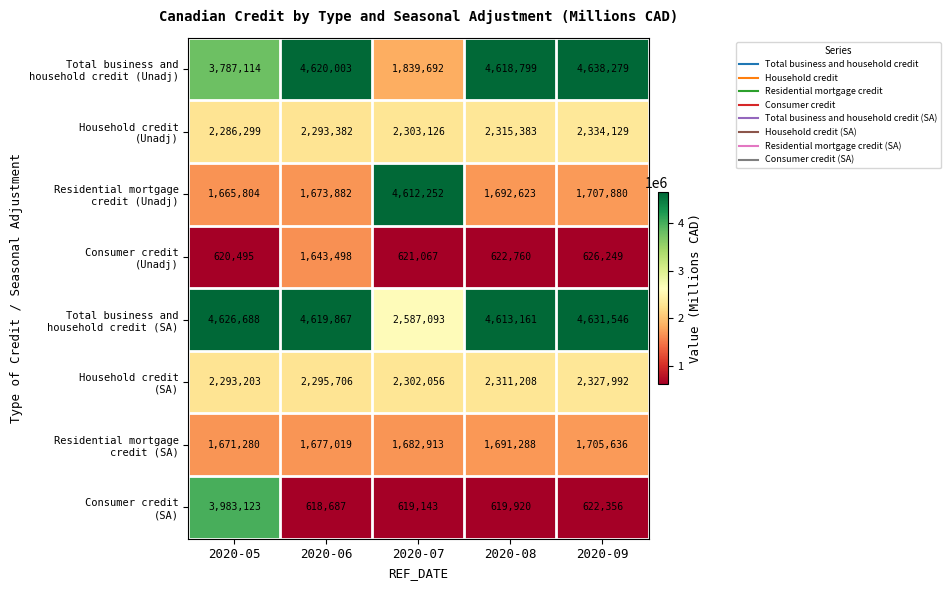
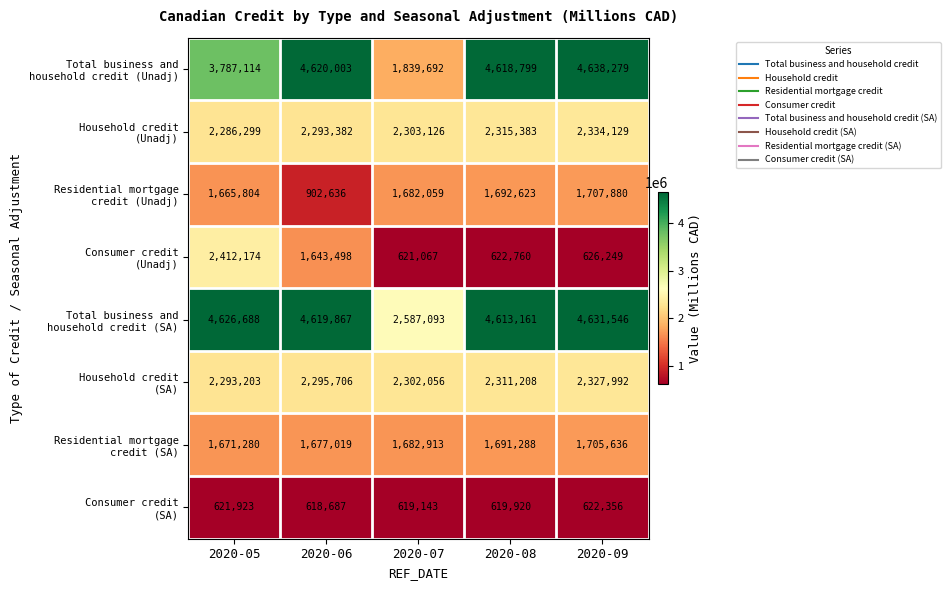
  {
    "Total business and household credit (Unadj)": {
      "2020-05": "3,787,114",
      "2020-06": "4,620,003",
      "2020-07": "1,839,692",
      "2020-08": "4,618,799",
      "2020-09": "4,638,279"
    },
    "Household credit (Unadj)": {
      "2020-05": "2,286,299",
      "2020-06": "2,293,382",
      "2020-07": "2,303,126",
      "2020-08": "2,315,383",
      "2020-09": "2,334,129"
    },
    "Residential mortgage credit (Unadj)": {
      "2020-05": "1,665,804",
-     "2020-06": "1,673,882",
-     "2020-07": "4,612,252",
+     "2020-06": "902,636",
+     "2020-07": "1,682,059",
      "2020-08": "1,692,623",
      "2020-09": "1,707,880"
    },
    "Consumer credit (Unadj)": {
-     "2020-05": "620,495",
+     "2020-05": "2,412,174",
      "2020-06": "1,643,498",
      "2020-07": "621,067",
      "2020-08": "622,760",
      "2020-09": "626,249"
    },
    "Total business and household credit (SA)": {
      "2020-05": "4,626,688",
      "2020-06": "4,619,867",
      "2020-07": "2,587,093",
      "2020-08": "4,613,161",
      "2020-09": "4,631,546"
    },
    "Household credit (SA)": {
      "2020-05": "2,293,203",
      "2020-06": "2,295,706",
      "2020-07": "2,302,056",
      "2020-08": "2,311,208",
      "2020-09": "2,327,992"
    },
    "Residential mortgage credit (SA)": {
      "2020-05": "1,671,280",
      "2020-06": "1,677,019",
      "2020-07": "1,682,913",
      "2020-08": "1,691,288",
      "2020-09": "1,705,636"
    },
    "Consumer credit (SA)": {
-     "2020-05": "3,983,123",
+     "2020-05": "621,923",
      "2020-06": "618,687",
      "2020-07": "619,143",
      "2020-08": "619,920",
      "2020-09": "622,356"
    }
  }
